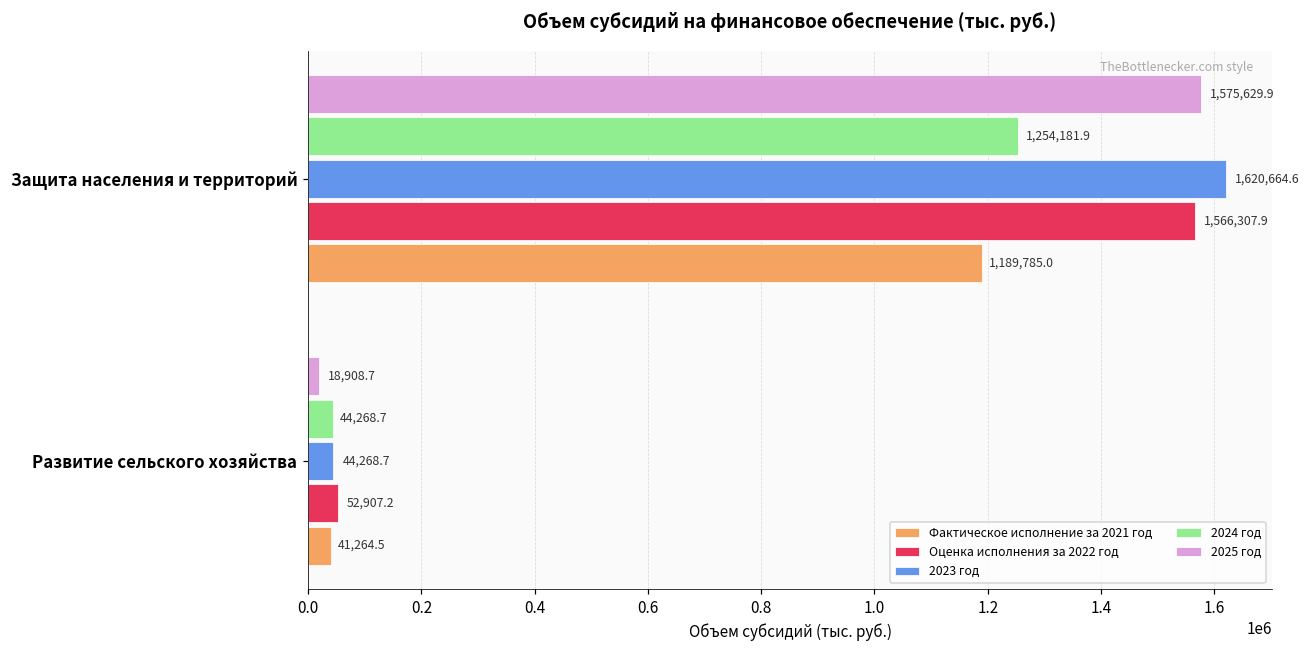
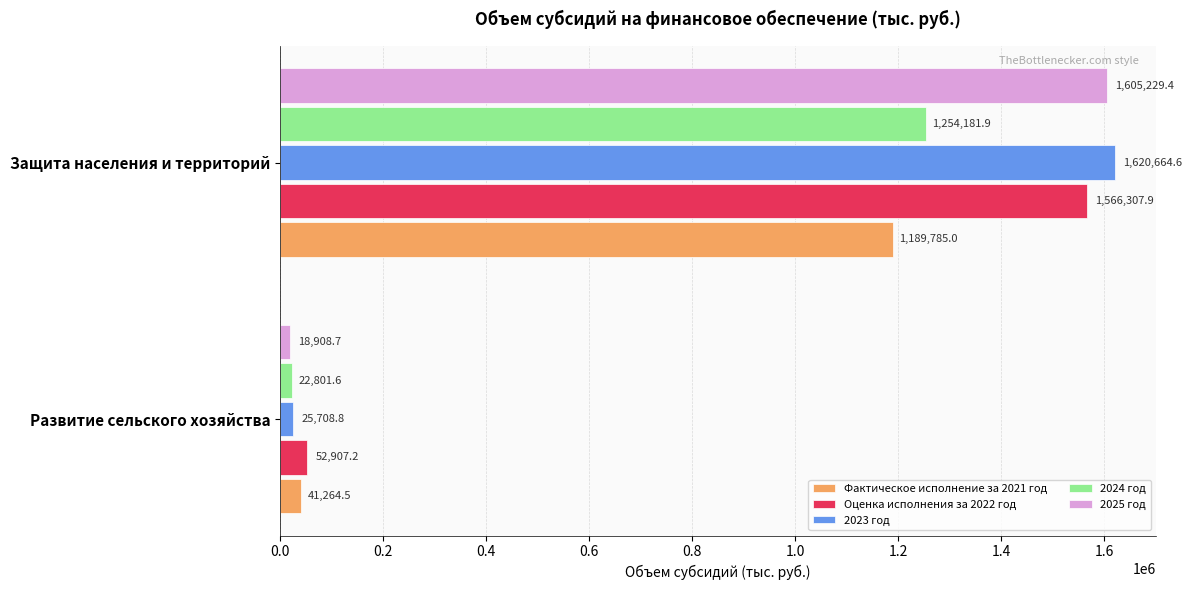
  {
    "Фактическое исполнение за 2021 год": {
      "Защита населения и территорий": "1,189,785.0",
      "Развитие сельского хозяйства": "41,264.5"
    },
    "Оценка исполнения за 2022 год": {
      "Защита населения и территорий": "1,566,307.9",
      "Развитие сельского хозяйства": "52,907.2"
    },
    "2023 год": {
      "Защита населения и территорий": "1,620,664.6",
-     "Развитие сельского хозяйства": "44,268.7"
+     "Развитие сельского хозяйства": "25,708.8"
    },
    "2024 год": {
      "Защита населения и территорий": "1,254,181.9",
-     "Развитие сельского хозяйства": "44,268.7"
+     "Развитие сельского хозяйства": "22,801.6"
    },
    "2025 год": {
-     "Защита населения и территорий": "1,575,629.9",
+     "Защита населения и территорий": "1,605,229.4",
      "Развитие сельского хозяйства": "18,908.7"
    }
  }
